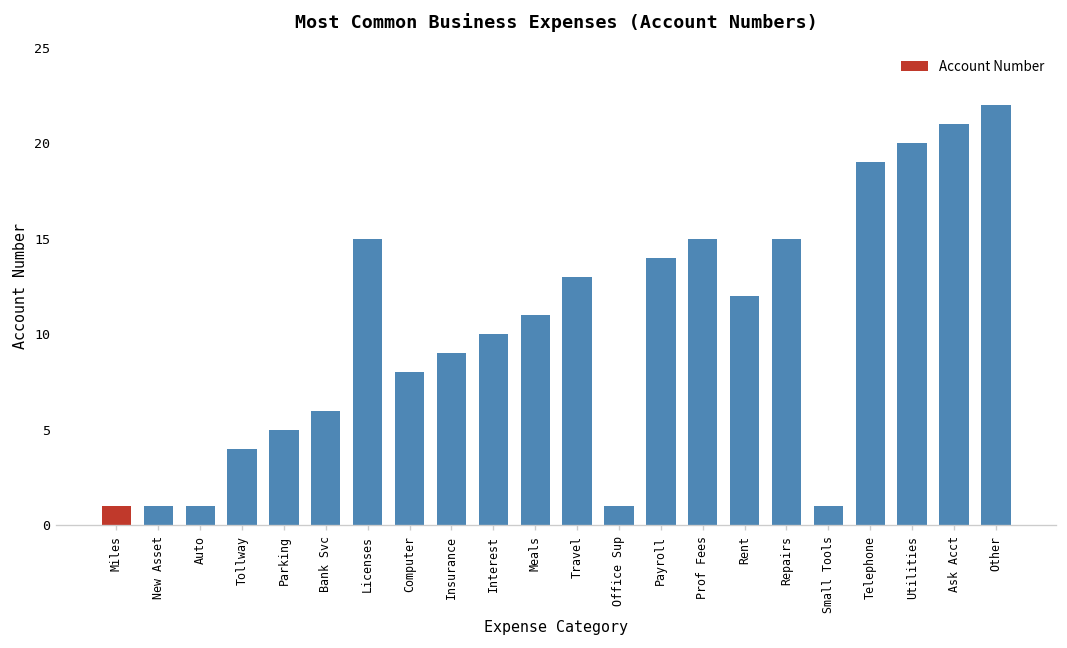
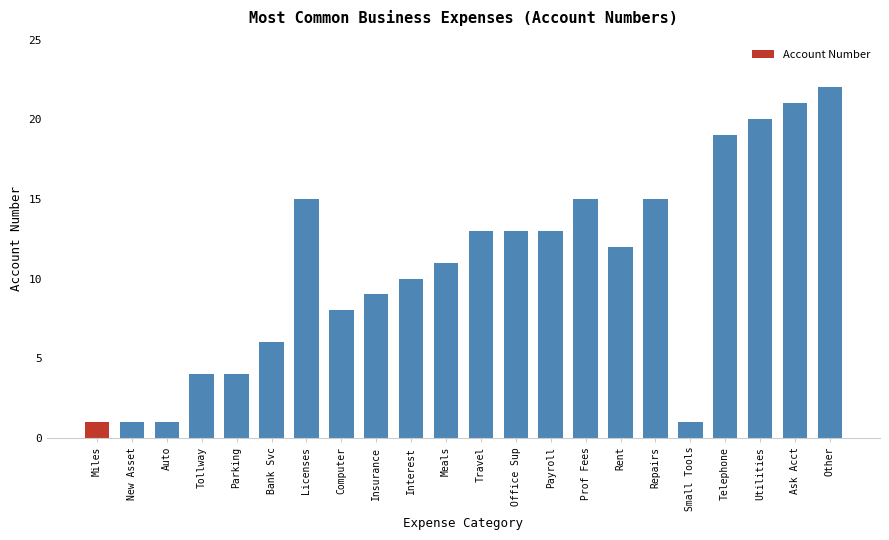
  {
    "Miles": 1,
    "New Asset": 1,
    "Auto": 1,
    "Tollway": 4,
-   "Parking": 5,
+   "Parking": 4,
    "Bank Svc": 6,
    "Licenses": 15,
    "Computer": 8,
    "Insurance": 9,
    "Interest": 10,
    "Meals": 11,
    "Travel": 13,
-   "Office Sup": 1,
-   "Payroll": 14,
+   "Office Sup": 13,
+   "Payroll": 13,
    "Prof Fees": 15,
    "Rent": 12,
    "Repairs": 15,
    "Small Tools": 1,
    "Telephone": 19,
    "Utilities": 20,
    "Ask Acct": 21,
    "Other": 22
  }
